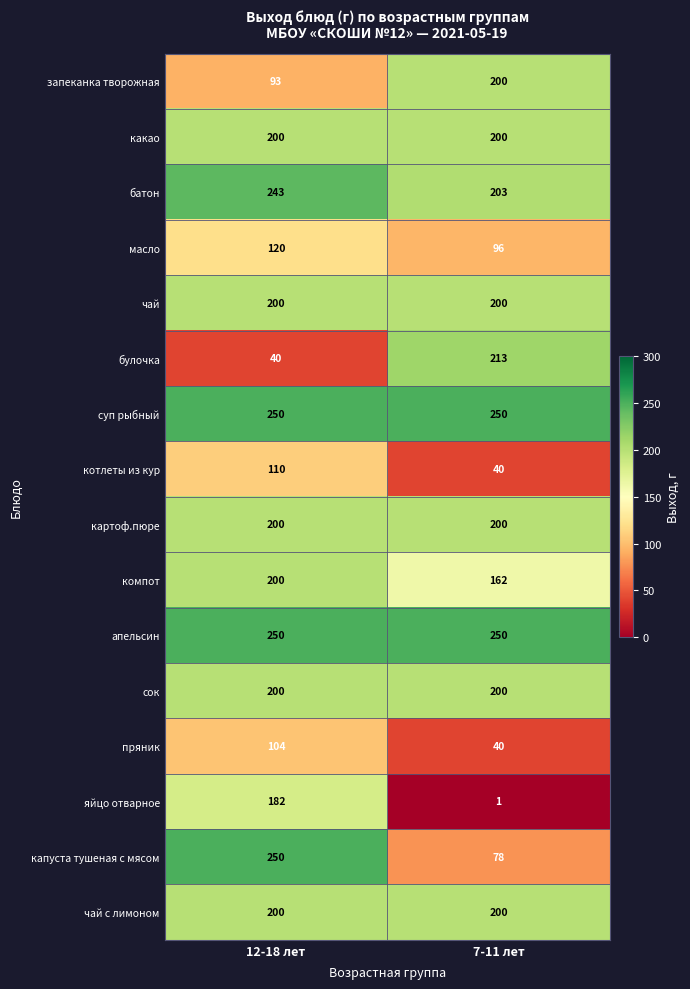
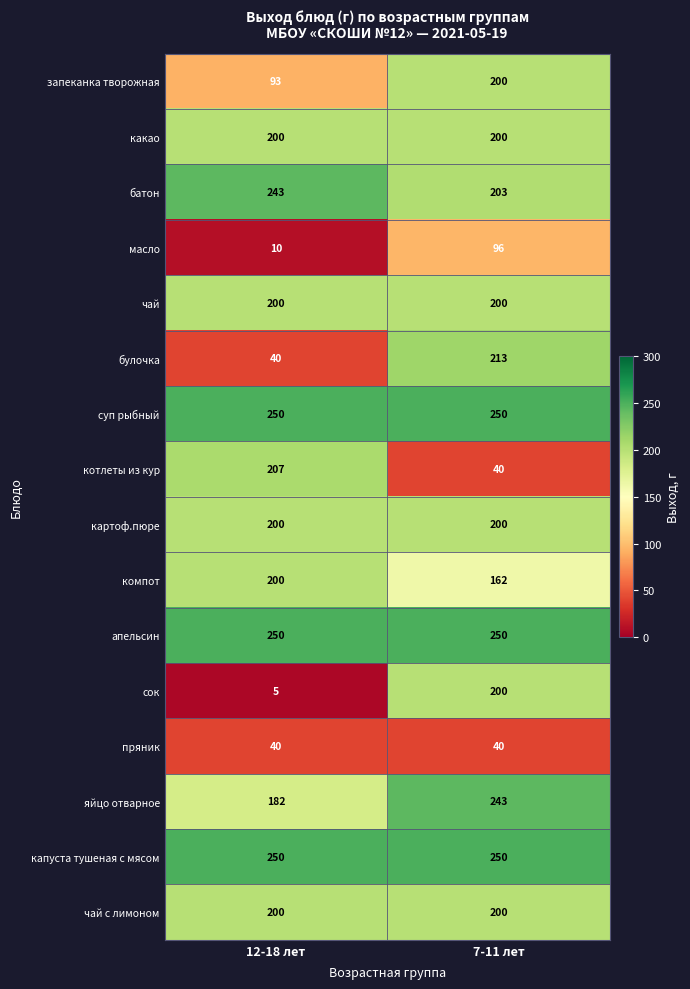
  {
    "запеканка творожная": {
      "12-18 лет": 93,
      "7-11 лет": 200
    },
    "какао": {
      "12-18 лет": 200,
      "7-11 лет": 200
    },
    "батон": {
      "12-18 лет": 243,
      "7-11 лет": 203
    },
    "масло": {
-     "12-18 лет": 120,
+     "12-18 лет": 10,
      "7-11 лет": 96
    },
    "чай": {
      "12-18 лет": 200,
      "7-11 лет": 200
    },
    "булочка": {
      "12-18 лет": 40,
      "7-11 лет": 213
    },
    "суп рыбный": {
      "12-18 лет": 250,
      "7-11 лет": 250
    },
    "котлеты из кур": {
-     "12-18 лет": 110,
+     "12-18 лет": 207,
      "7-11 лет": 40
    },
    "картоф.пюре": {
      "12-18 лет": 200,
      "7-11 лет": 200
    },
    "компот": {
      "12-18 лет": 200,
      "7-11 лет": 162
    },
    "апельсин": {
      "12-18 лет": 250,
      "7-11 лет": 250
    },
    "сок": {
-     "12-18 лет": 200,
+     "12-18 лет": 5,
      "7-11 лет": 200
    },
    "пряник": {
-     "12-18 лет": 104,
+     "12-18 лет": 40,
      "7-11 лет": 40
    },
    "яйцо отварное": {
      "12-18 лет": 182,
-     "7-11 лет": 1
+     "7-11 лет": 243
    },
    "капуста тушеная с мясом": {
      "12-18 лет": 250,
-     "7-11 лет": 78
+     "7-11 лет": 250
    },
    "чай с лимоном": {
      "12-18 лет": 200,
      "7-11 лет": 200
    }
  }
